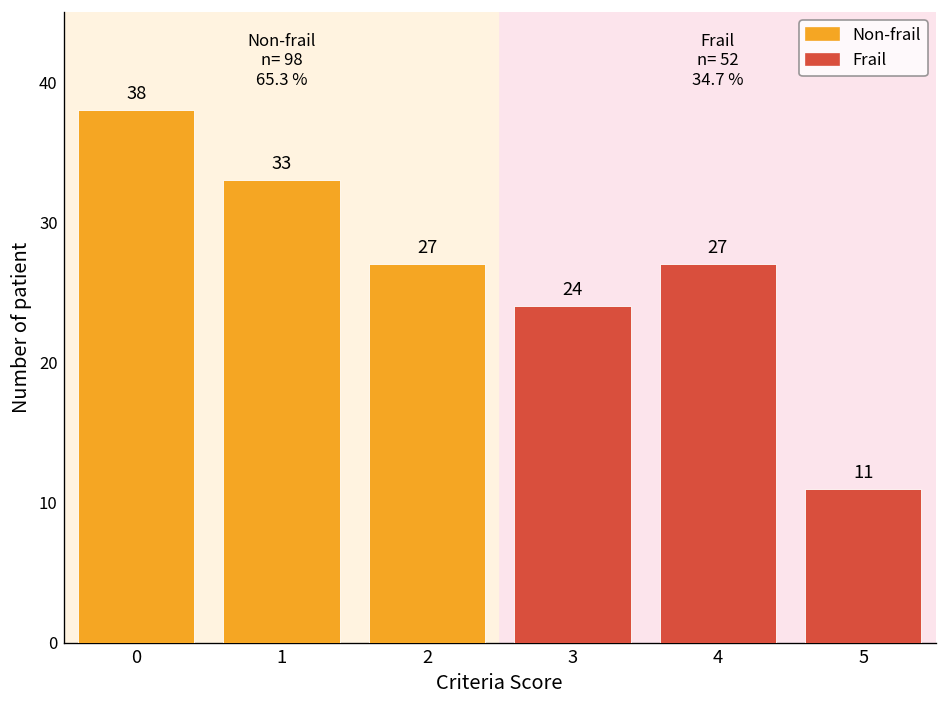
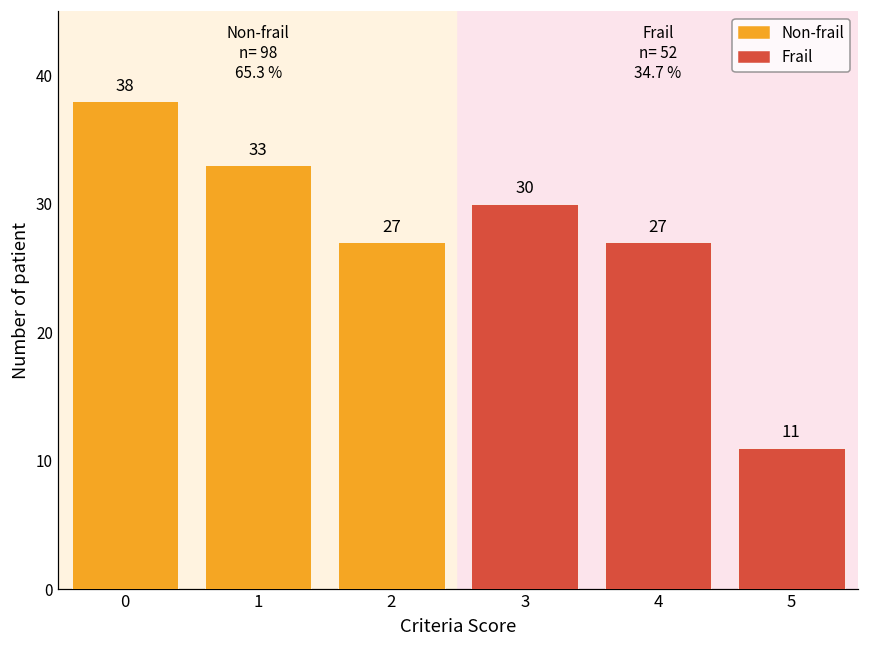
  {
    "Non-frail": {
      "0": 38,
      "1": 33,
      "2": 27
    },
    "Frail": {
-     "3": 24,
+     "3": 30,
      "4": 27,
      "5": 11
    }
  }
